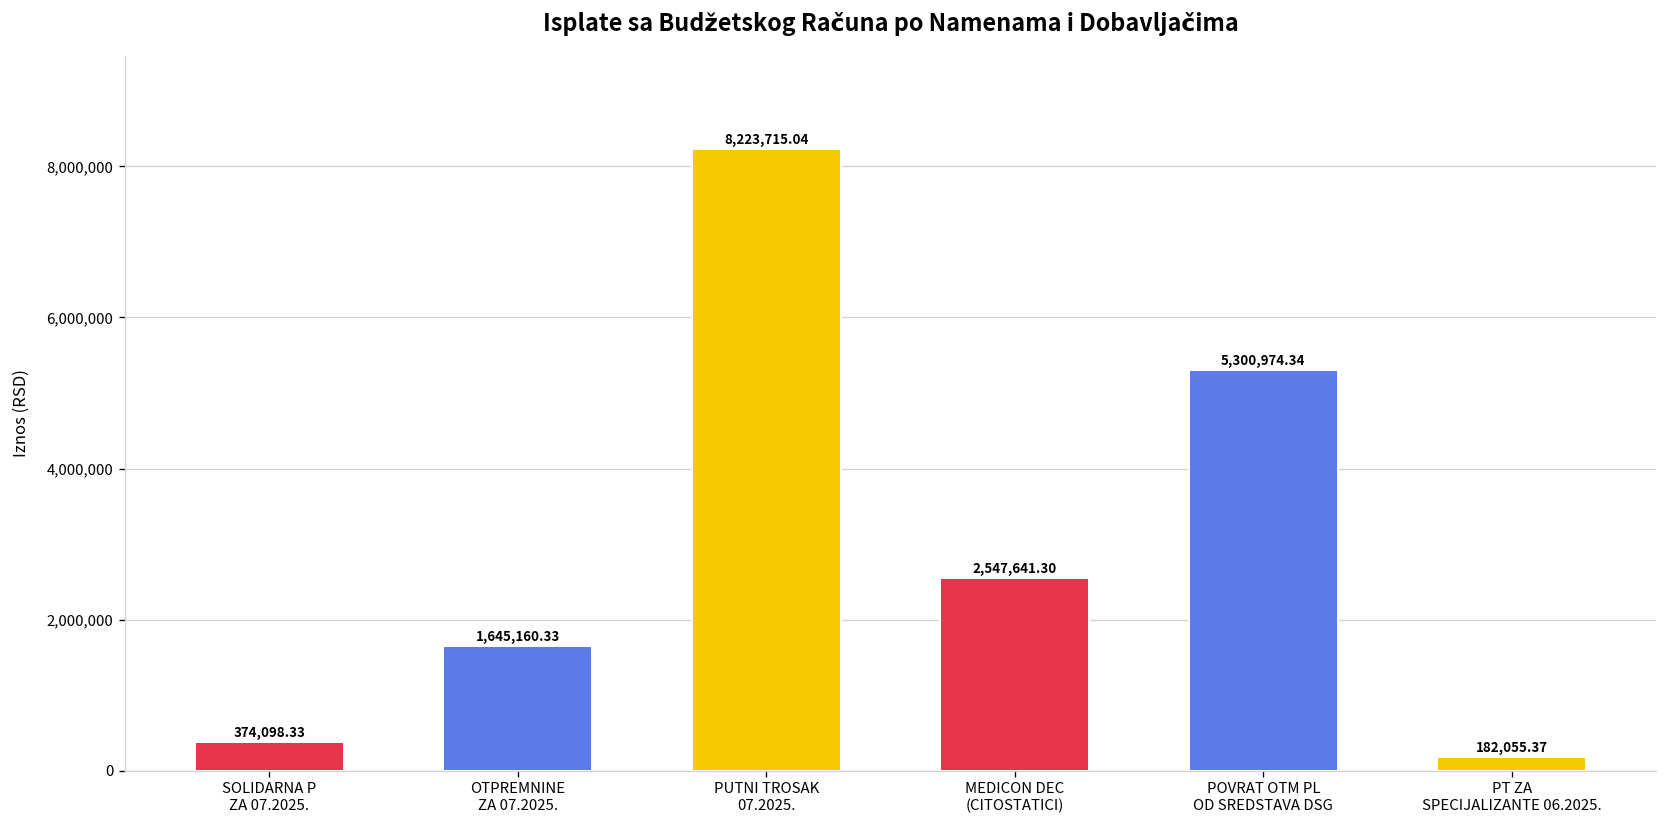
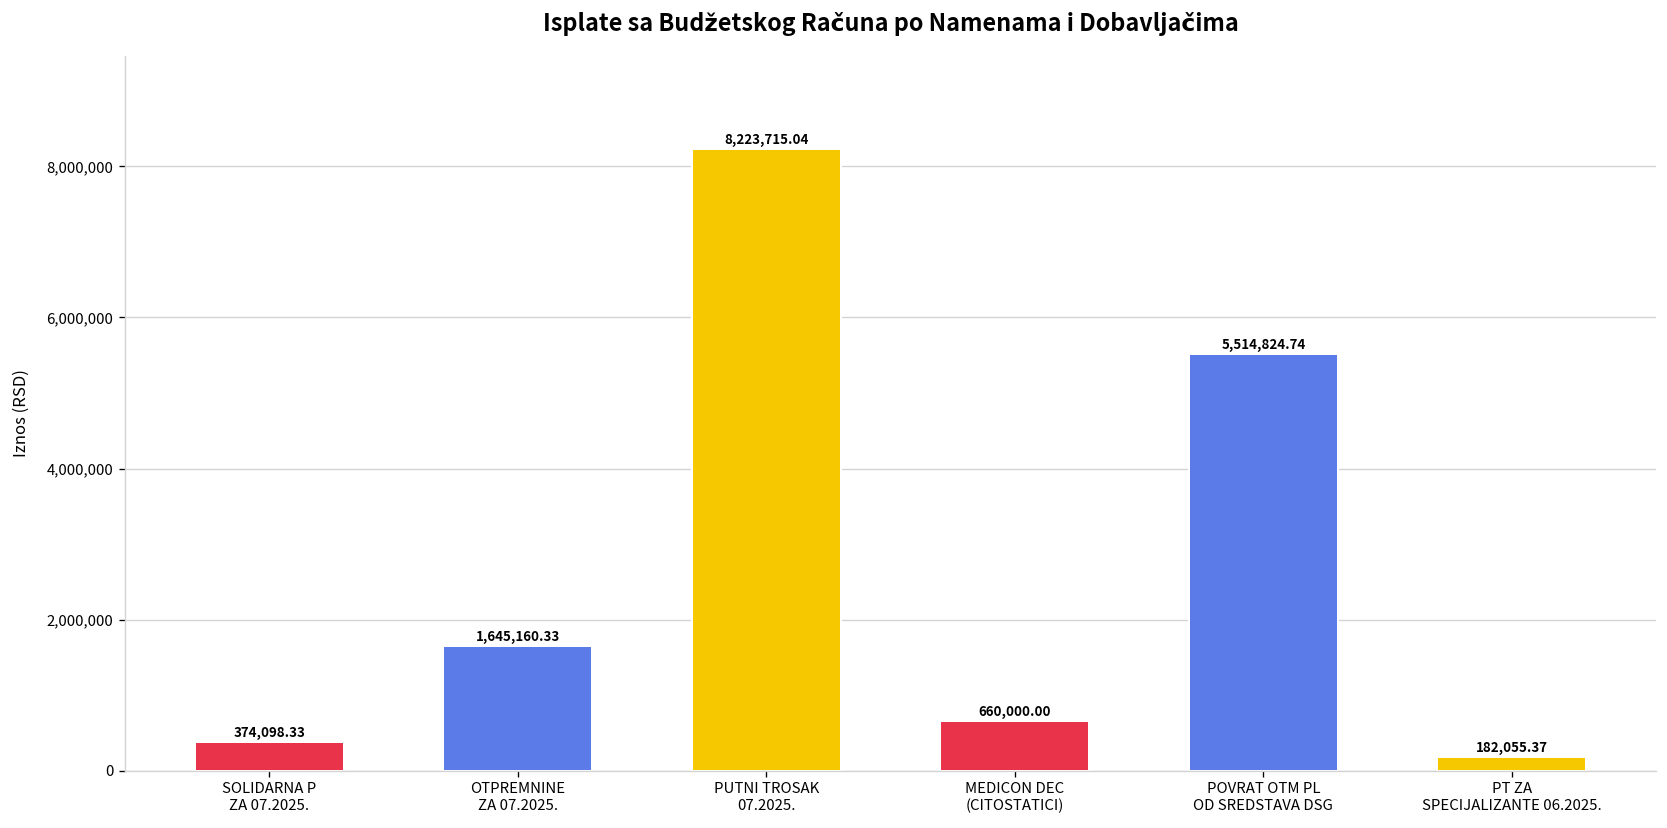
  {
    "SOLIDARNA P ZA 07.2025.": "374,098.33",
    "OTPREMNINE ZA 07.2025.": "1,645,160.33",
    "PUTNI TROSAK 07.2025.": "8,223,715.04",
-   "MEDICON DEC (CITOSTATICI)": "2,547,641.30",
-   "POVRAT OTM PL OD SREDSTAVA DSG": "5,300,974.34",
+   "MEDICON DEC (CITOSTATICI)": "660,000.00",
+   "POVRAT OTM PL OD SREDSTAVA DSG": "5,514,824.74",
    "PT ZA SPECIJALIZANTE 06.2025.": "182,055.37"
  }
